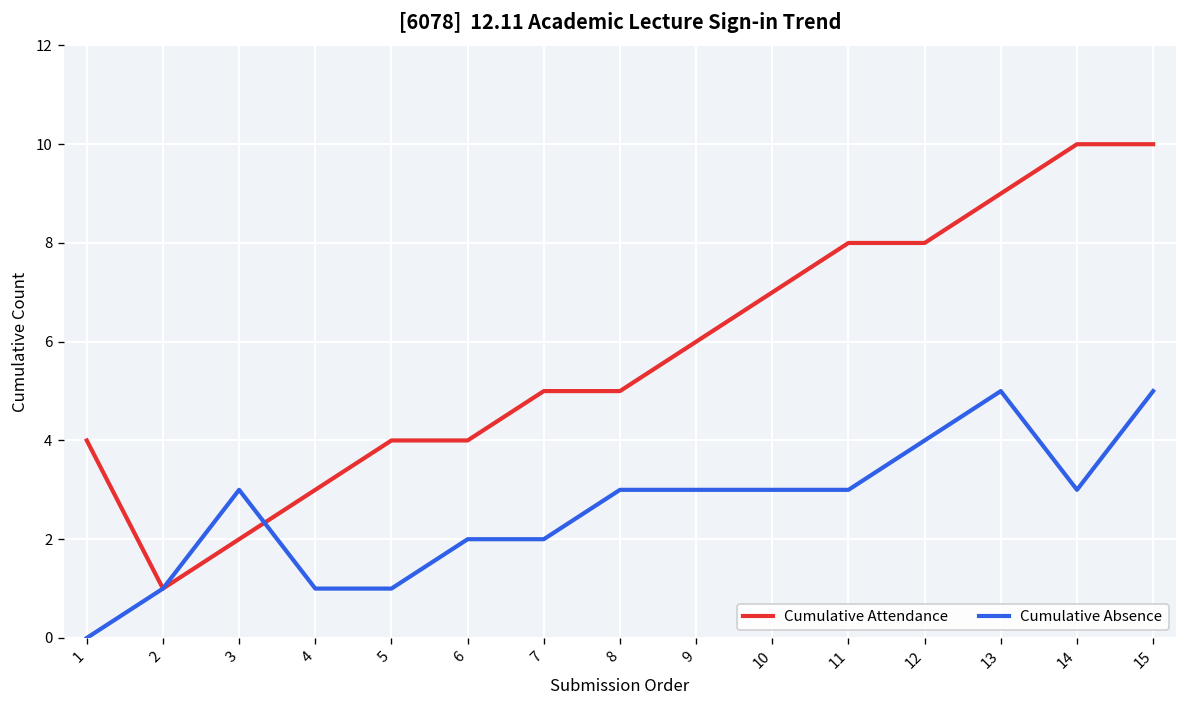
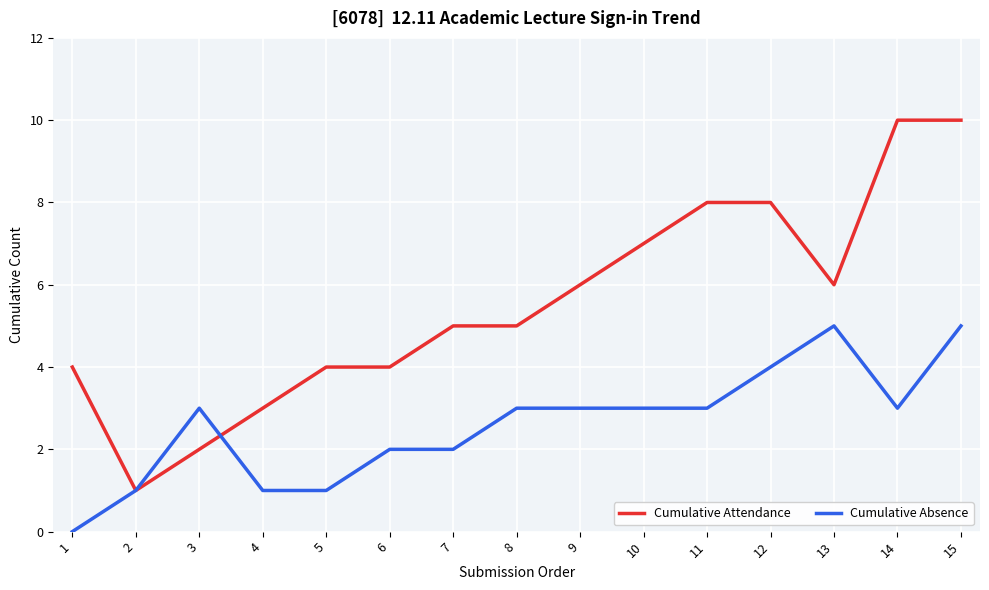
  {
    "Cumulative Attendance": {
      "1": 4,
      "3": 2,
      "4": 3,
      "5": 4,
      "6": 4,
      "7": 5,
      "8": 5,
      "9": 6,
      "10": 7,
      "11": 8,
      "12": 8,
-     "13": 9,
+     "13": 6,
      "14": 10,
      "15": 10
    },
    "Cumulative Absence": {
      "1": 0,
      "3": 3,
      "4": 1,
      "5": 1,
      "6": 2,
      "7": 2,
      "8": 3,
      "9": 3,
      "10": 3,
      "11": 3,
      "12": 4,
      "13": 5,
      "14": 3,
      "15": 5
    }
  }
